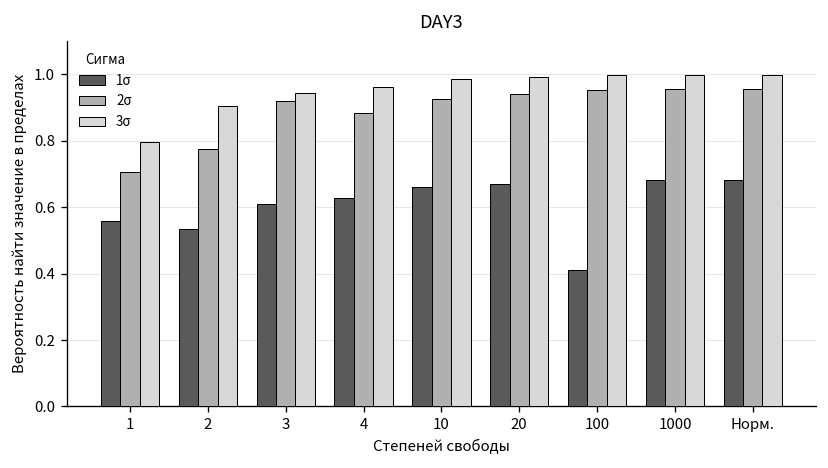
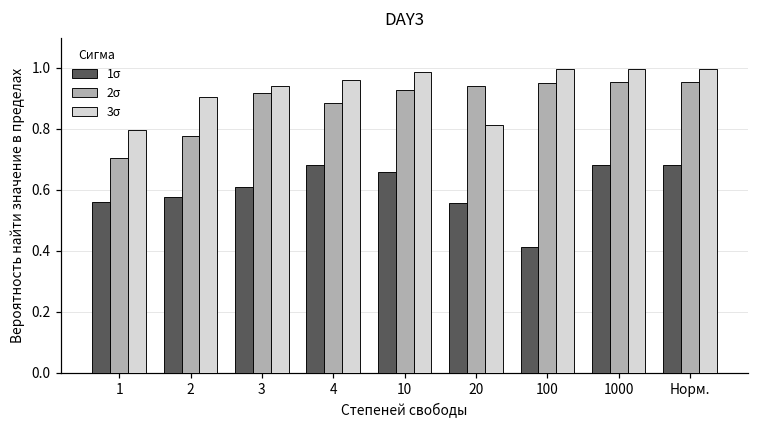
  {
    "1σ": {
      "1": 0.56,
-     "2": 0.53,
+     "2": 0.58,
      "3": 0.61,
-     "4": 0.63,
+     "4": 0.68,
      "10": 0.66,
-     "20": 0.67,
+     "20": 0.56,
      "100": 0.41,
      "1000": 0.68,
      "Норм.": 0.68
    },
    "2σ": {
      "1": 0.70,
      "2": 0.78,
      "3": 0.92,
      "4": 0.88,
      "10": 0.93,
      "20": 0.94,
      "100": 0.95,
      "1000": 0.95,
      "Норм.": 0.95
    },
    "3σ": {
      "1": 0.80,
      "2": 0.90,
      "3": 0.94,
      "4": 0.96,
      "10": 0.99,
-     "20": 0.99,
+     "20": 0.81,
      "100": 1.00,
      "1000": 1.00,
      "Норм.": 1.00
    }
  }
